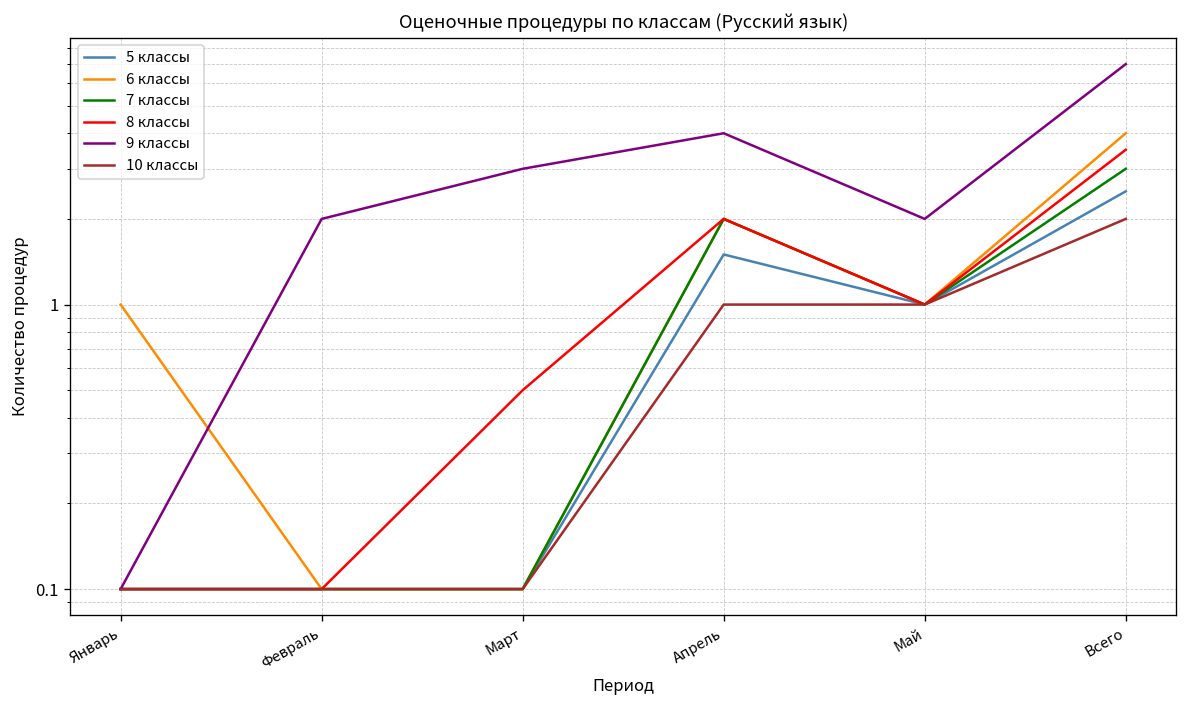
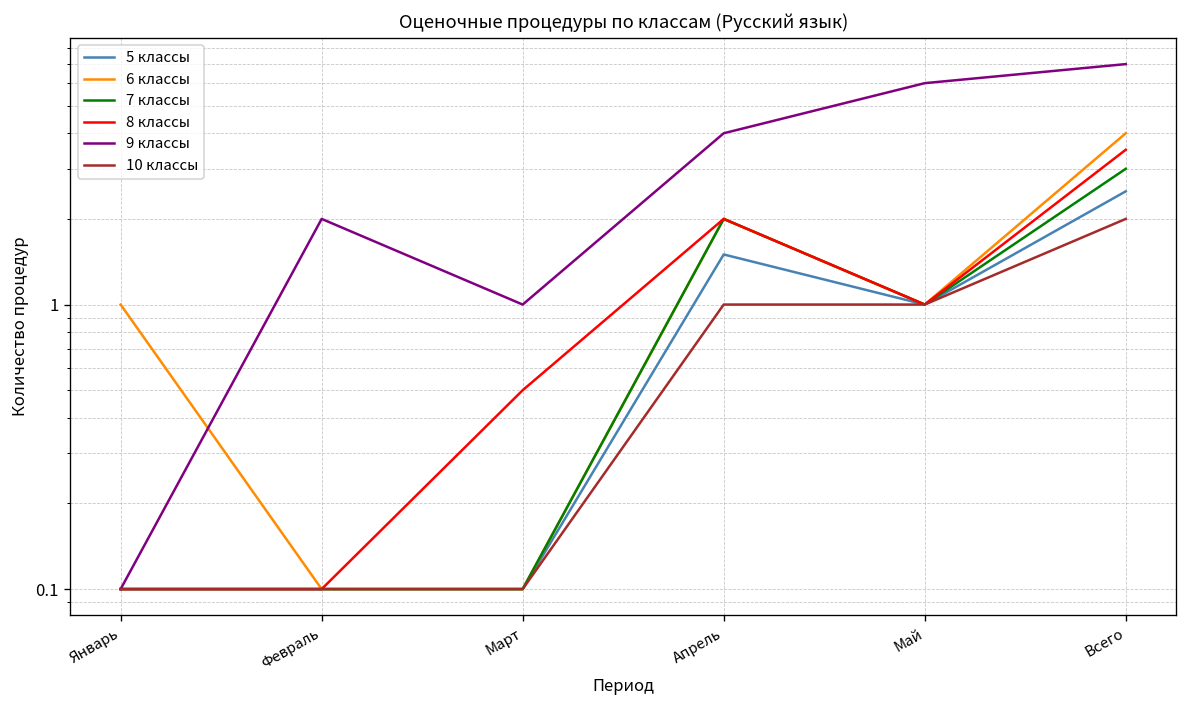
  {
    "5 классы": {
      "Апрель": 1.5,
      "Всего": 2.5
    },
    "6 классы": {
      "Январь": 1,
      "Всего": 4
    },
    "7 классы": {
      "Всего": 3
    },
    "8 классы": {
      "Март": 0.50,
      "Всего": 3.5
    },
    "9 классы": {
      "Февраль": 2,
-     "Март": 3,
+     "Март": 1,
      "Апрель": 4,
-     "Май": 2,
+     "Май": 6,
      "Всего": 7
    },
    "10 классы": {
      "Апрель": 1,
      "Всего": 2
    }
  }
